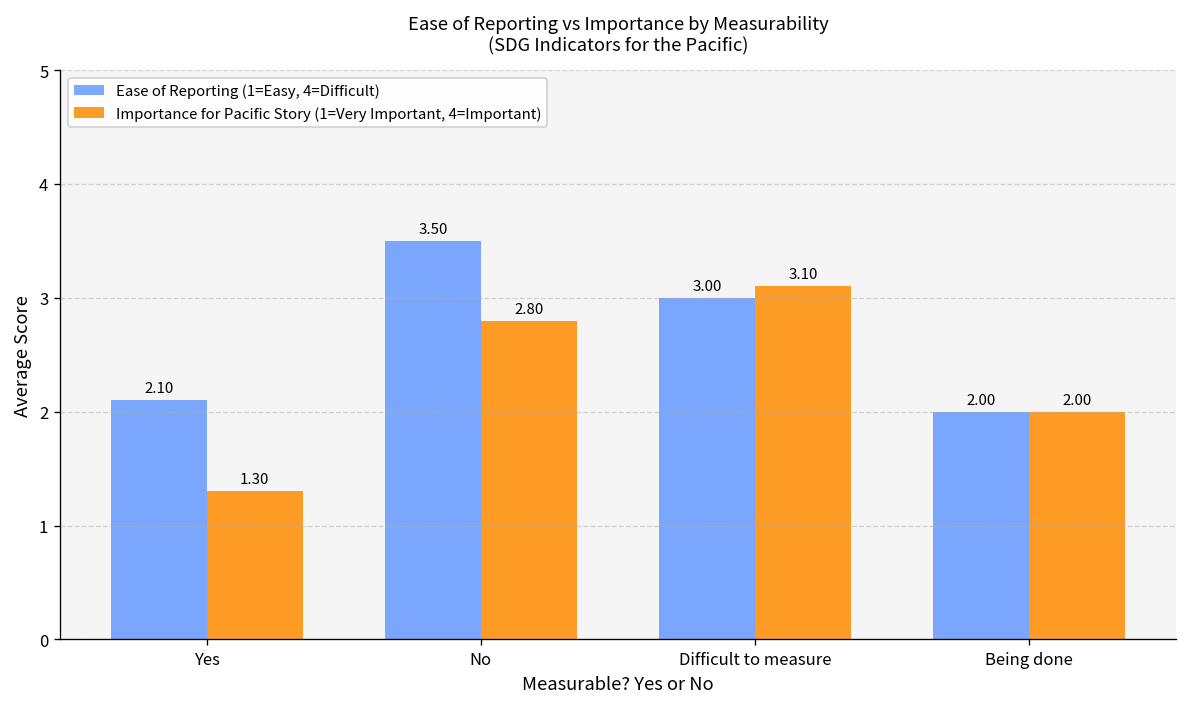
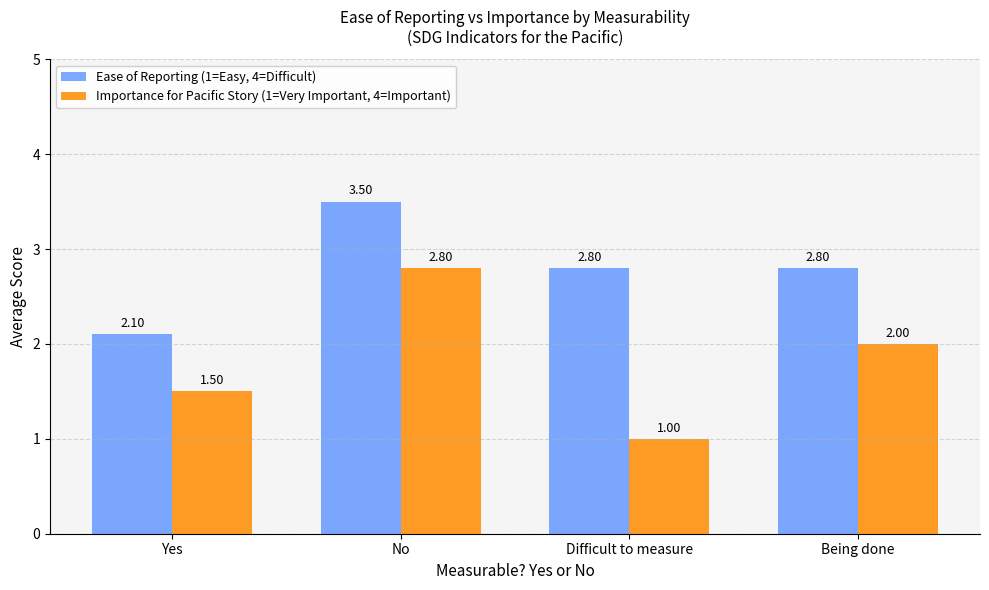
  {
    "Ease of Reporting (1=Easy, 4=Difficult)": {
      "Yes": 2.10,
      "No": 3.50,
-     "Difficult to measure": 3.00,
-     "Being done": 2.00
+     "Difficult to measure": 2.80,
+     "Being done": 2.80
    },
    "Importance for Pacific Story (1=Very Important, 4=Important)": {
-     "Yes": 1.30,
+     "Yes": 1.50,
      "No": 2.80,
-     "Difficult to measure": 3.10,
+     "Difficult to measure": 1.00,
      "Being done": 2.00
    }
  }
